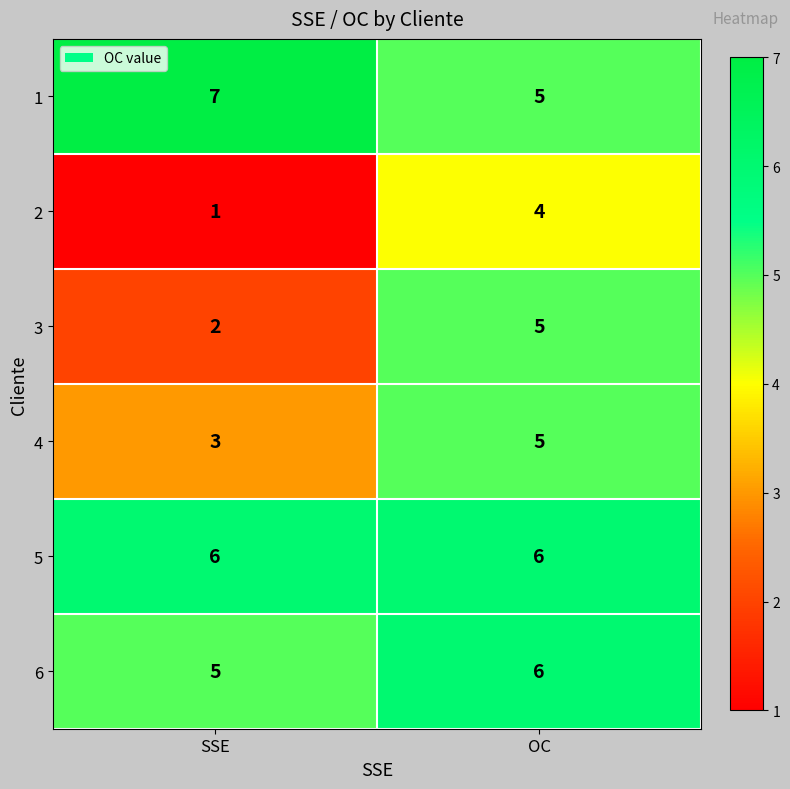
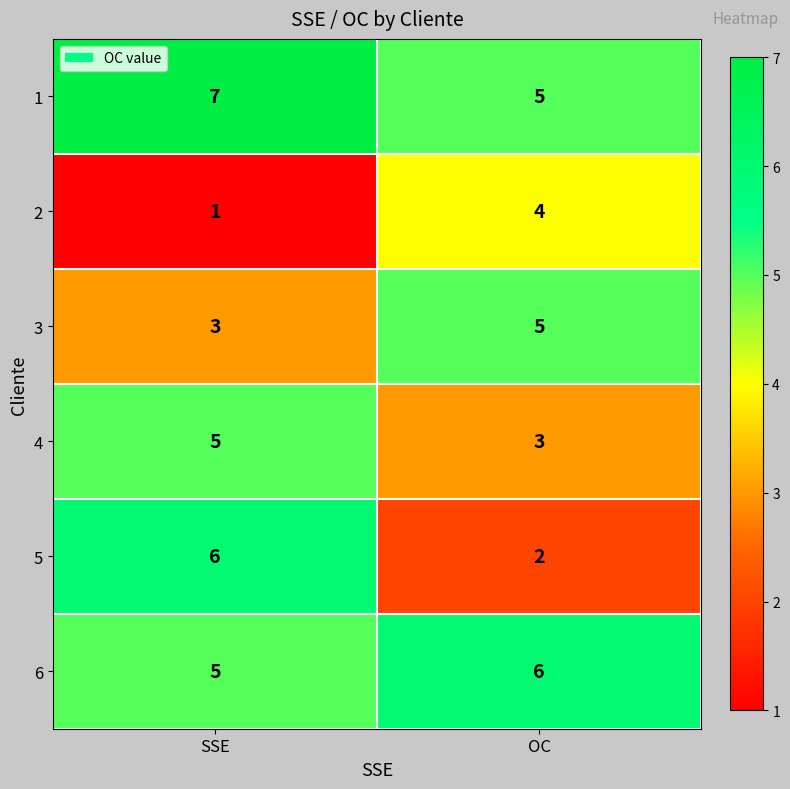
  {
    "1": {
      "SSE": 7,
      "OC": 5
    },
    "2": {
      "SSE": 1,
      "OC": 4
    },
    "3": {
-     "SSE": 2,
+     "SSE": 3,
      "OC": 5
    },
    "4": {
-     "SSE": 3,
-     "OC": 5
+     "SSE": 5,
+     "OC": 3
    },
    "5": {
      "SSE": 6,
-     "OC": 6
+     "OC": 2
    },
    "6": {
      "SSE": 5,
      "OC": 6
    }
  }
